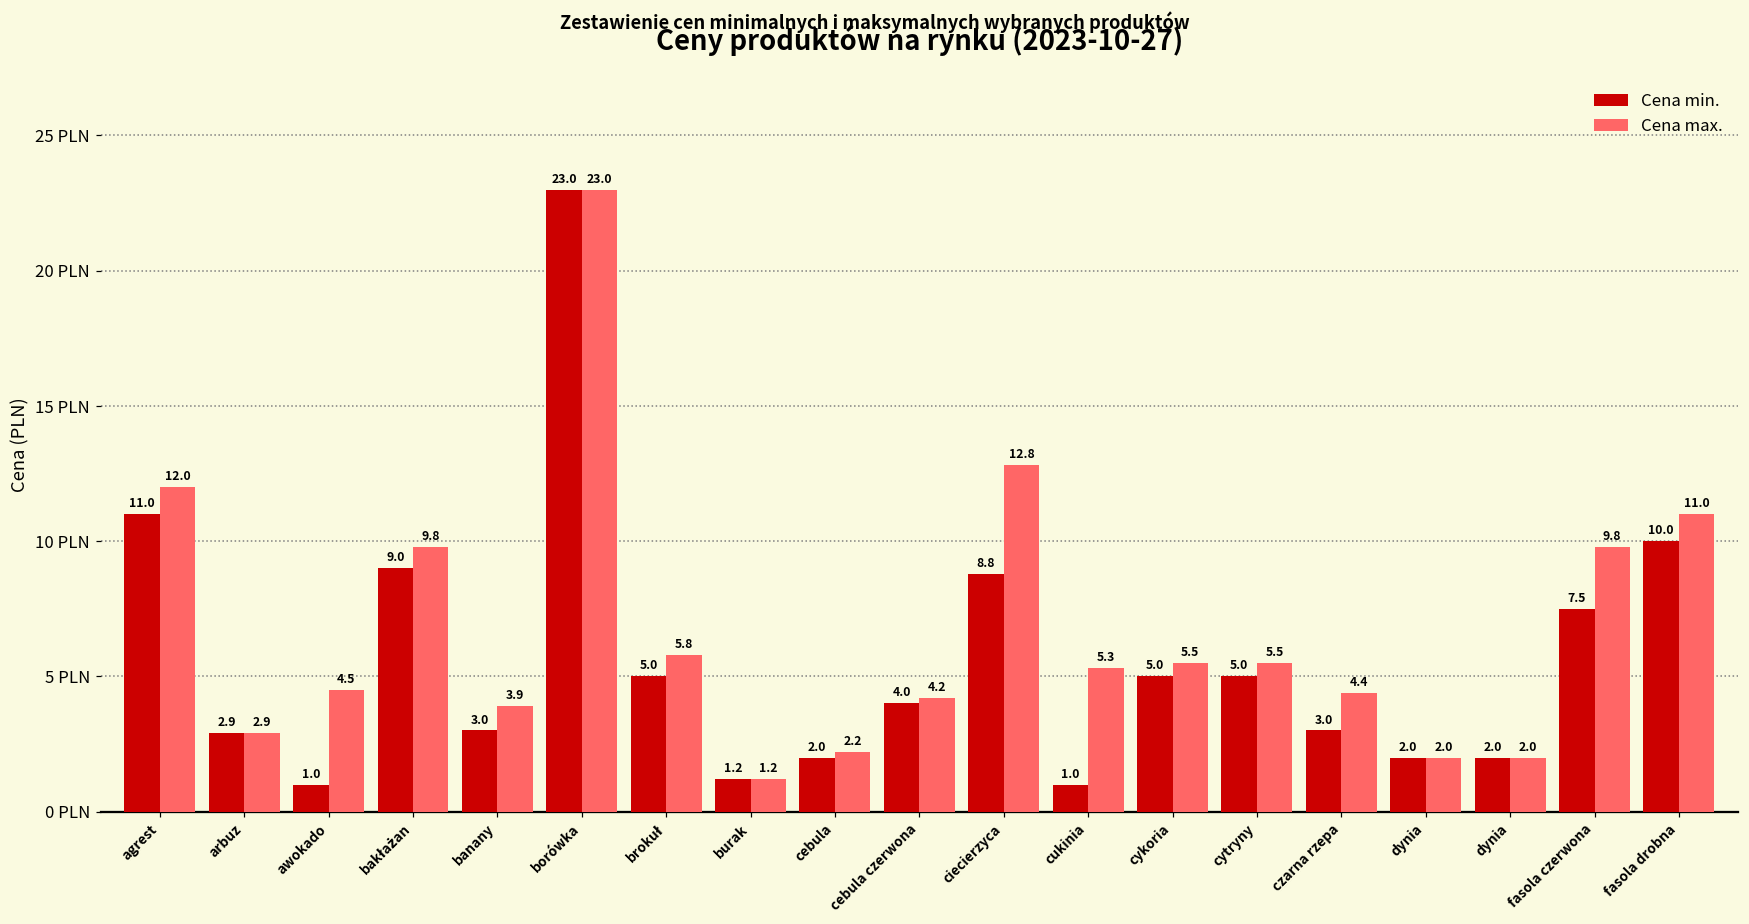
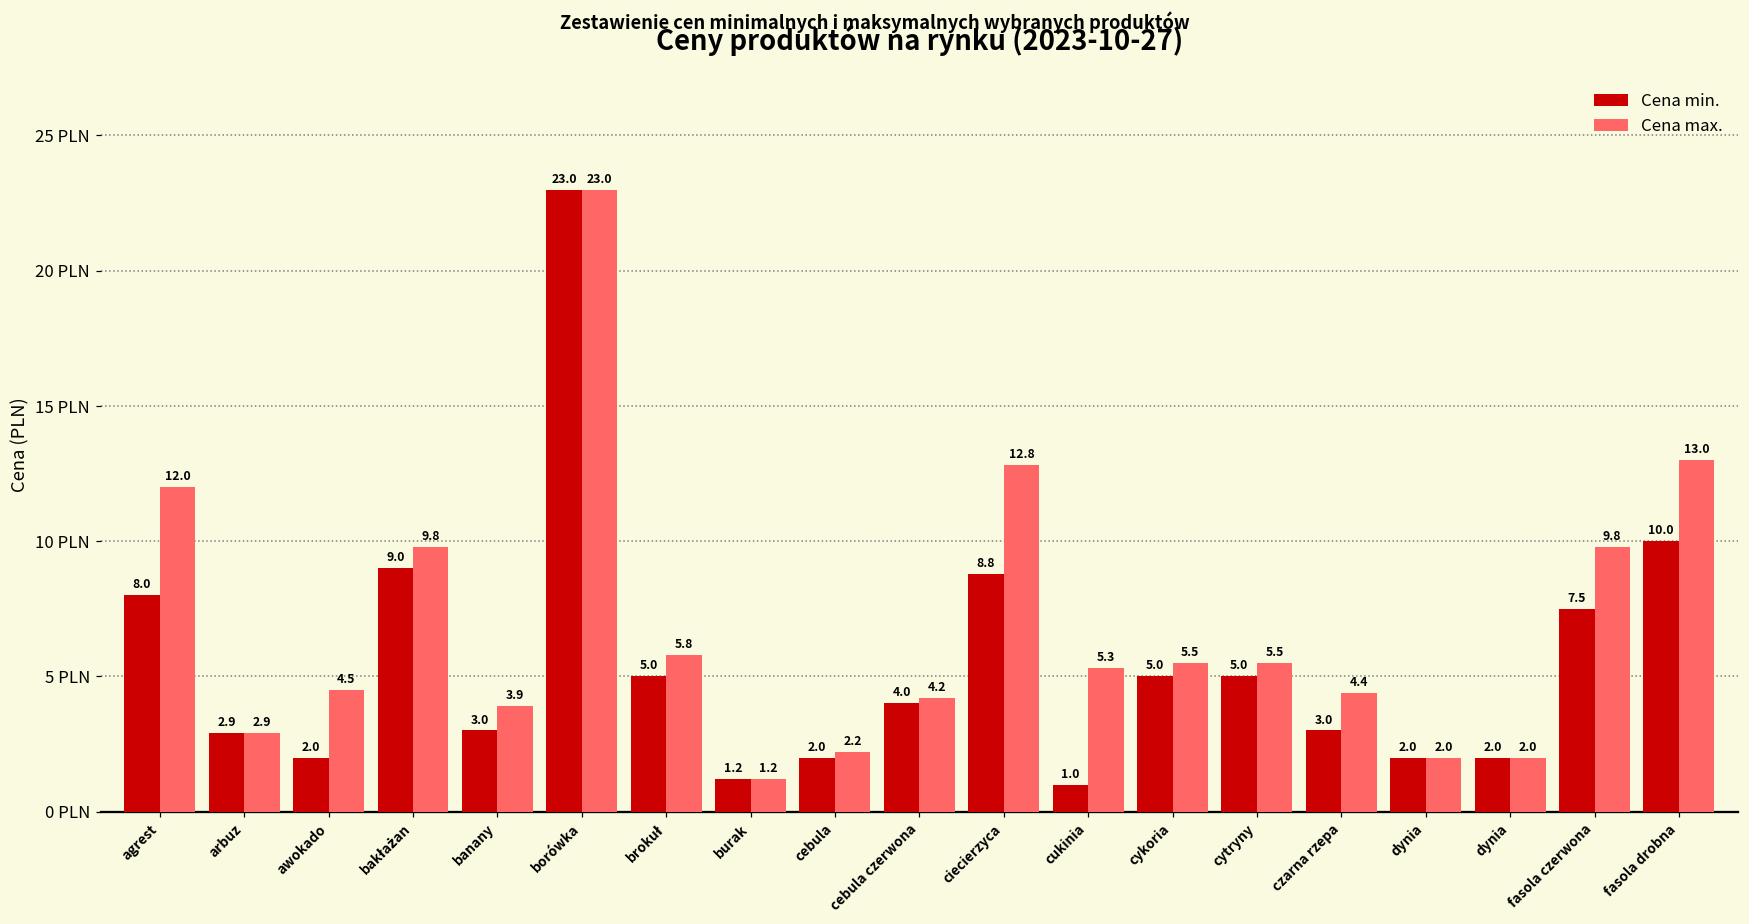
  {
    "Cena min.": {
-     "agrest": 11.0,
+     "agrest": 8.0,
      "arbuz": 2.9,
-     "awokado": 1.0,
+     "awokado": 2.0,
      "bakłażan": 9.0,
      "banany": 3.0,
      "borówka": 23.0,
      "brokuł": 5.0,
      "burak": 1.2,
      "cebula": 2.0,
      "cebula czerwona": 4.0,
      "ciecierzyca": 8.8,
      "cukinia": 1.0,
      "cykoria": 5.0,
      "cytryny": 5.0,
      "czarna rzepa": 3.0,
      "fasola czerwona": 7.5,
      "fasola drobna": 10.0
    },
    "Cena max.": {
      "agrest": 12.0,
      "arbuz": 2.9,
      "awokado": 4.5,
      "bakłażan": 9.8,
      "banany": 3.9,
      "borówka": 23.0,
      "brokuł": 5.8,
      "burak": 1.2,
      "cebula": 2.2,
      "cebula czerwona": 4.2,
      "ciecierzyca": 12.8,
      "cukinia": 5.3,
      "cykoria": 5.5,
      "cytryny": 5.5,
      "czarna rzepa": 4.4,
      "fasola czerwona": 9.8,
-     "fasola drobna": 11.0
+     "fasola drobna": 13.0
    }
  }
